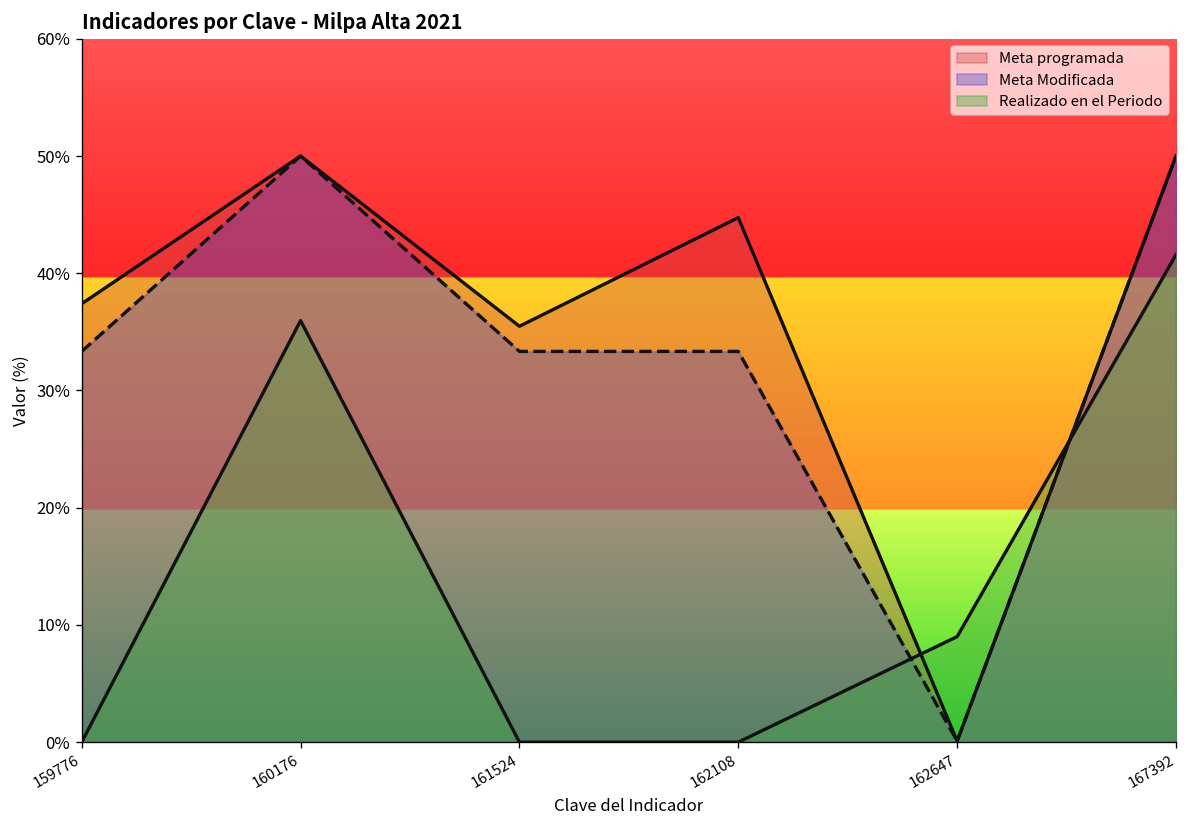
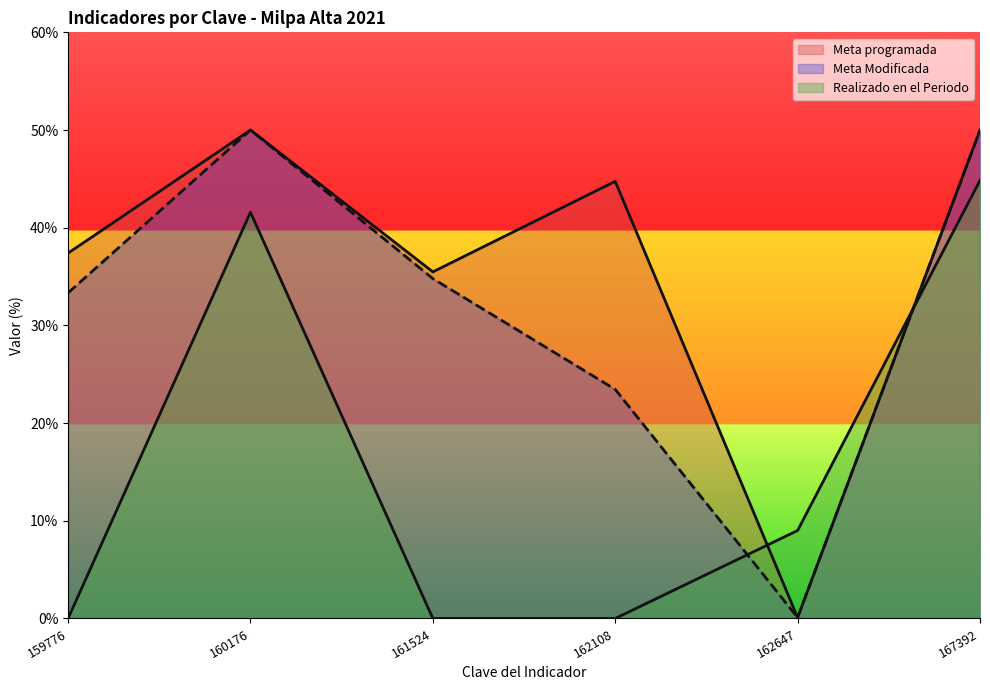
  {
    "Meta programada": {
      "159776": "37%",
      "161524": "35%",
      "162108": "45%"
    },
    "Meta Modificada": {
      "159776": "33%",
-     "161524": "33%",
-     "162108": "33%"
+     "161524": "35%",
+     "162108": "23%"
    },
    "Realizado en el Periodo": {
      "159776": "0%",
-     "160176": "36%",
+     "160176": "42%",
      "161524": "0%",
      "162108": "0%",
      "162647": "9%",
-     "167392": "42%"
+     "167392": "45%"
    }
  }
